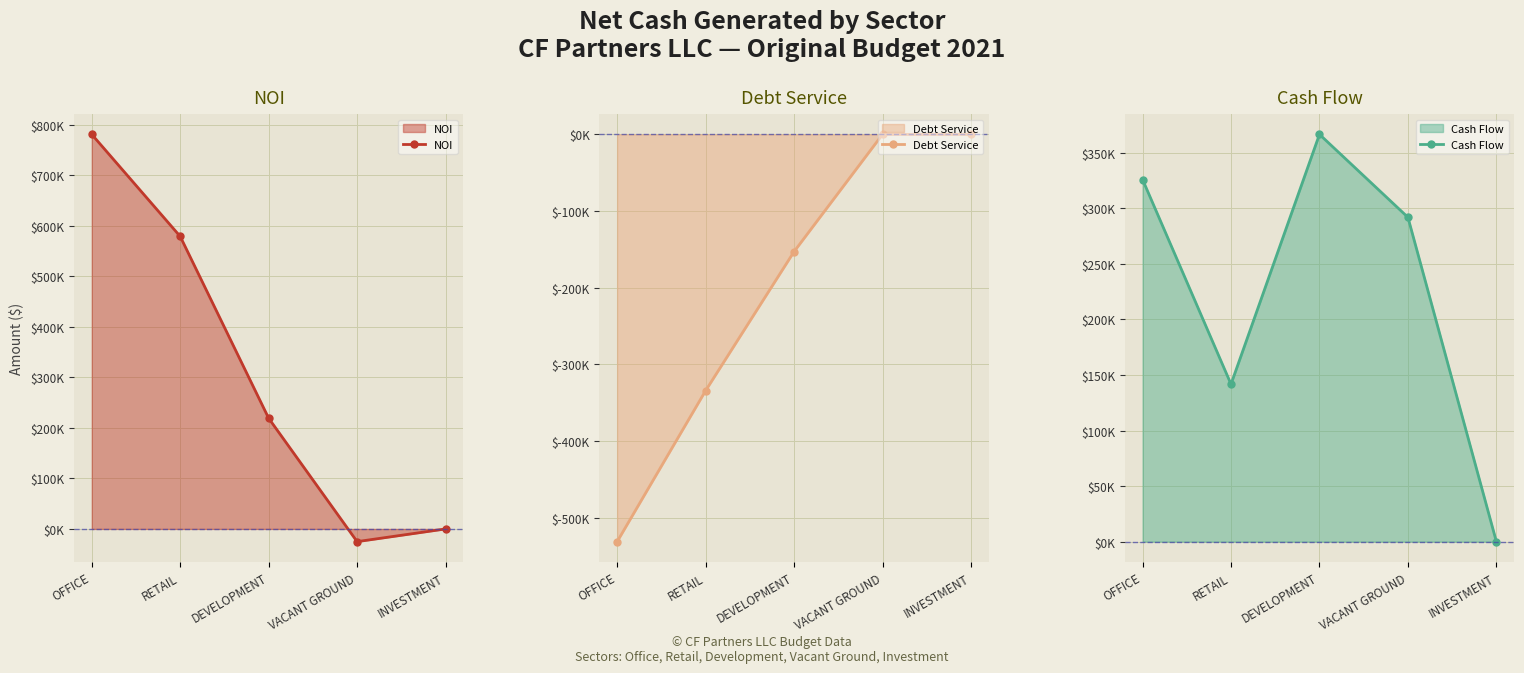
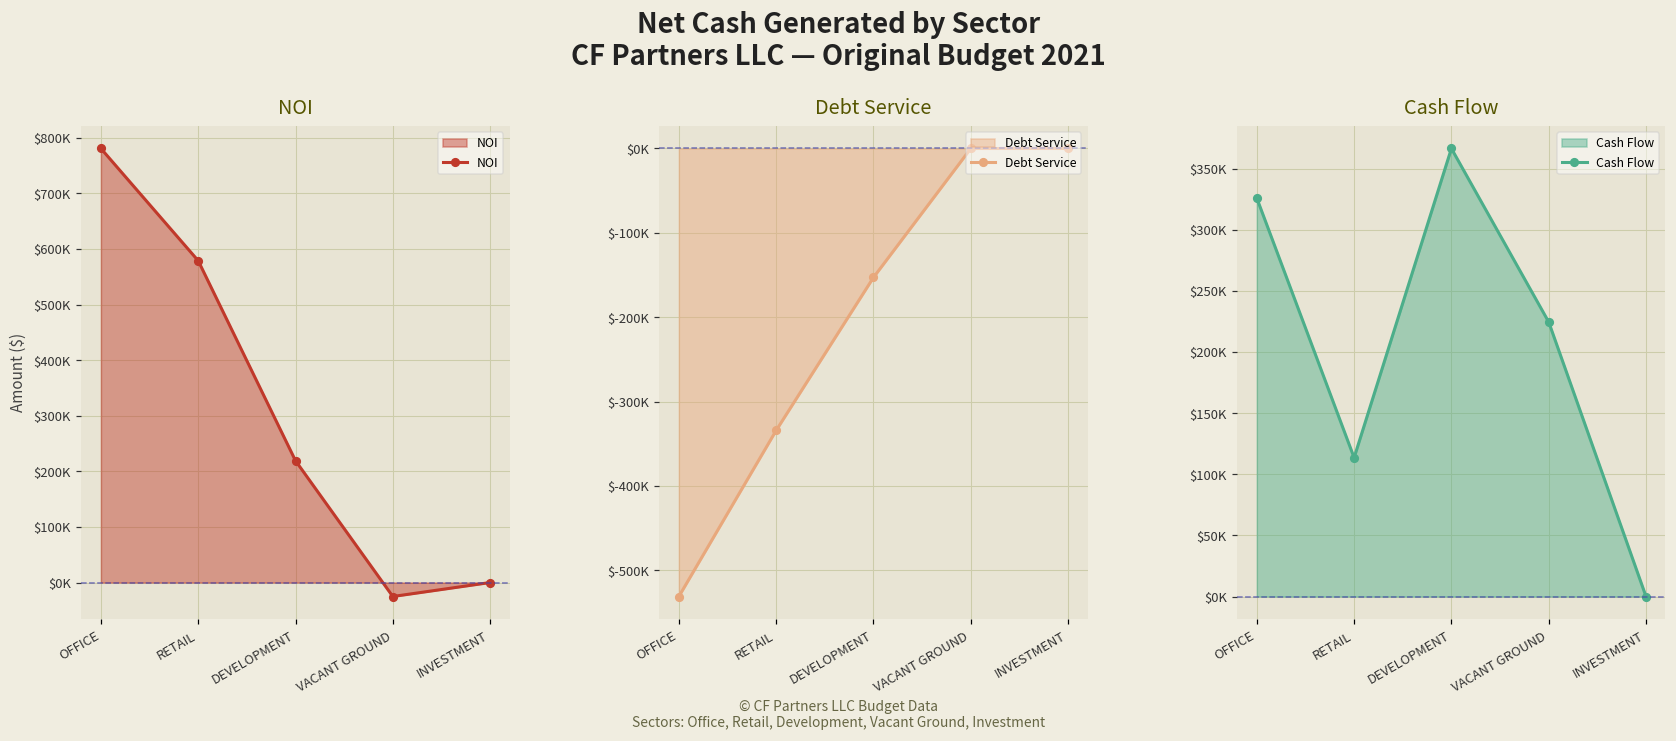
  {
    "Cash Flow": {
      "OFFICE": "$326000",
-     "RETAIL": "$142000",
+     "RETAIL": "$114000",
      "DEVELOPMENT": "$367000",
-     "VACANT GROUND": "$292000",
+     "VACANT GROUND": "$225000",
      "INVESTMENT": "$0"
    }
  }
